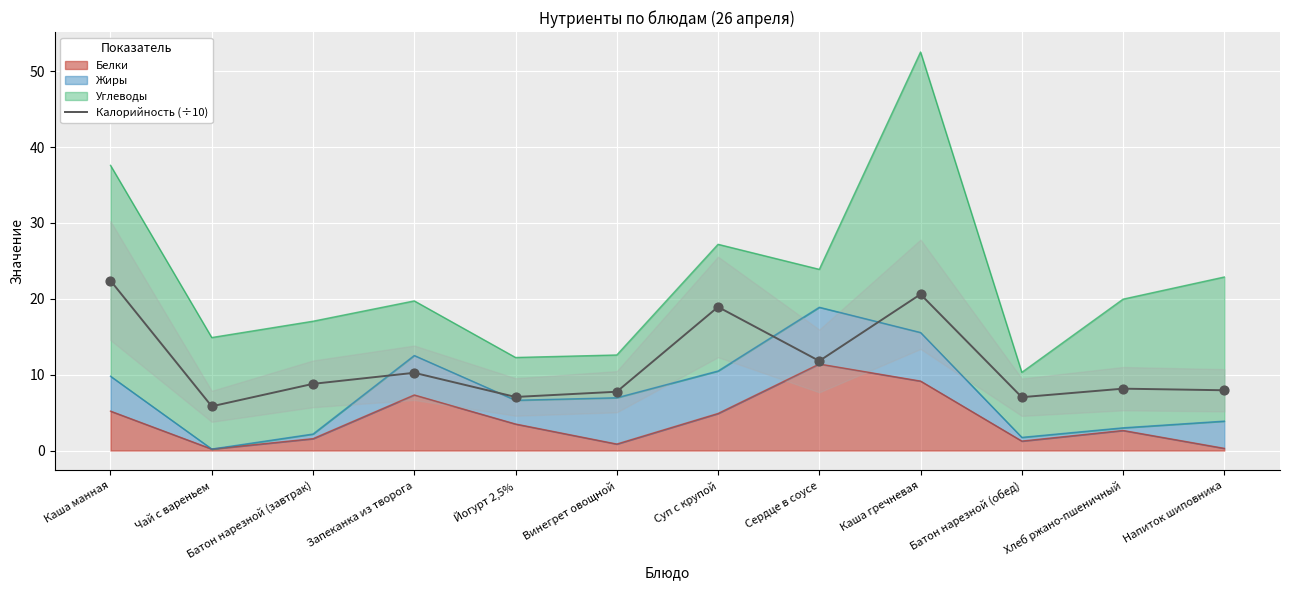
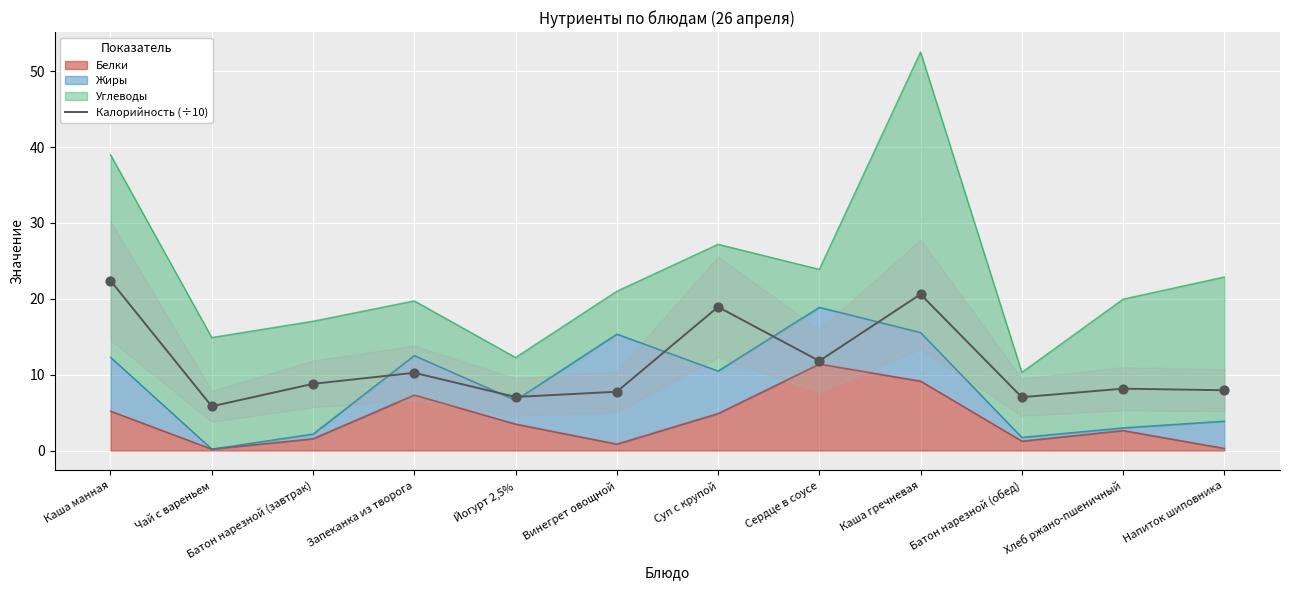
  {
    "Белки": {
      "Каша манная": 5,
      "Батон нарезной (завтрак)": 2,
      "Запеканка из творога": 7,
      "Йогурт 2,5%": 4,
      "Винегрет овощной": 1,
      "Суп с крупой": 5,
      "Сердце в соусе": 11,
      "Каша гречневая": 9,
      "Батон нарезной (обед)": 1,
      "Хлеб ржано-пшеничный": 3,
      "Напиток шиповника": 0
    },
    "Жиры": {
-     "Каша манная": 5,
+     "Каша манная": 7,
      "Батон нарезной (завтрак)": 1,
      "Запеканка из творога": 5,
      "Йогурт 2,5%": 3,
-     "Винегрет овощной": 6,
+     "Винегрет овощной": 15,
      "Суп с крупой": 6,
      "Сердце в соусе": 7,
      "Каша гречневая": 6,
      "Батон нарезной (обед)": 0,
      "Хлеб ржано-пшеничный": 0,
      "Напиток шиповника": 4
    },
    "Углеводы": {
-     "Каша манная": 28,
+     "Каша манная": 27,
      "Чай с вареньем": 15,
      "Батон нарезной (завтрак)": 15,
      "Запеканка из творога": 7,
      "Йогурт 2,5%": 6,
      "Винегрет овощной": 6,
      "Суп с крупой": 17,
      "Сердце в соусе": 5,
      "Каша гречневая": 37,
      "Батон нарезной (обед)": 9,
      "Хлеб ржано-пшеничный": 17,
      "Напиток шиповника": 19
    },
    "Калорийность (÷10)": {
      "Каша манная": 22,
      "Чай с вареньем": 6,
      "Батон нарезной (завтрак)": 9,
      "Запеканка из творога": 10,
      "Йогурт 2,5%": 7,
      "Винегрет овощной": 8,
      "Суп с крупой": 19,
      "Сердце в соусе": 12,
      "Каша гречневая": 21,
      "Батон нарезной (обед)": 7,
      "Хлеб ржано-пшеничный": 8,
      "Напиток шиповника": 8
    }
  }
